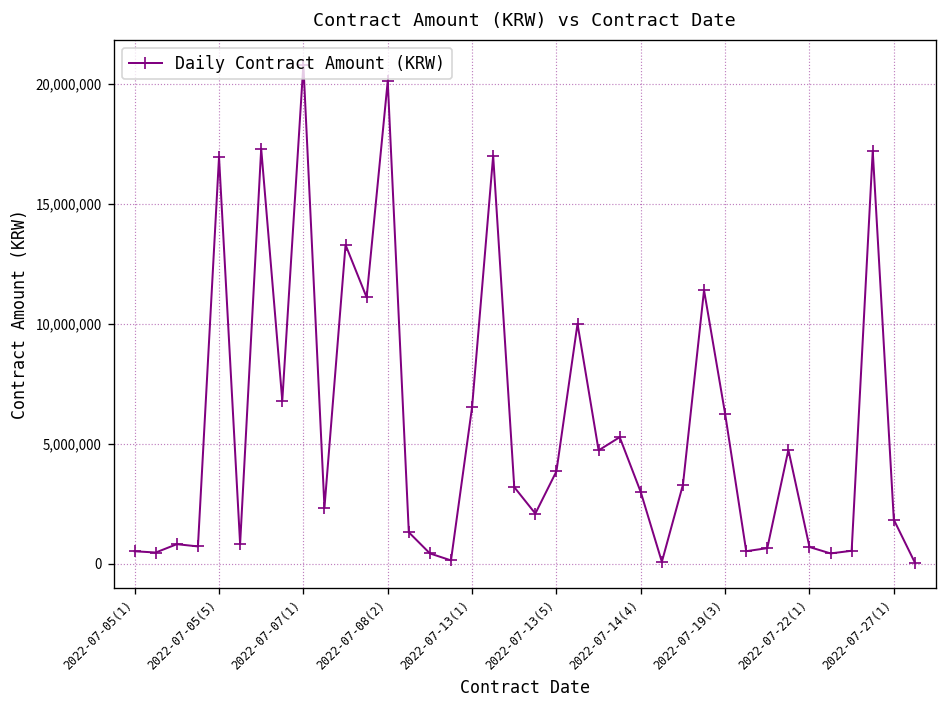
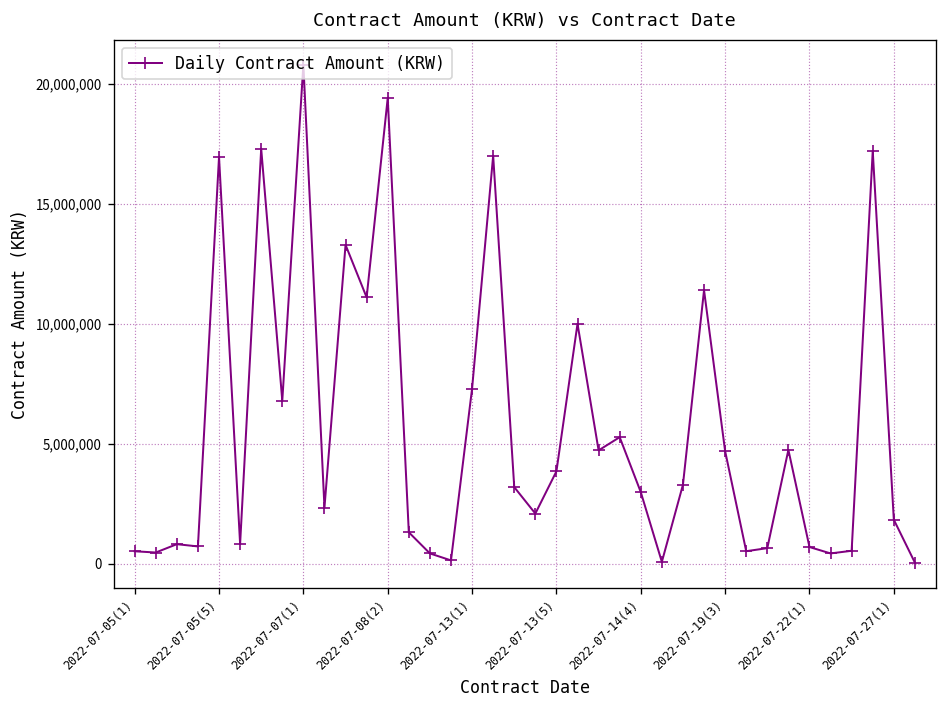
  {
    "2022-07-05(1)": "500,000",
    "2022-07-05(5)": "16,900,000",
-   "2022-07-08(2)": "20,100,000",
-   "2022-07-13(1)": "6,500,000",
+   "2022-07-08(2)": "19,400,000",
+   "2022-07-13(1)": "7,300,000",
    "2022-07-13(5)": "3,900,000",
    "2022-07-14(4)": "3,000,000",
-   "2022-07-19(3)": "6,300,000",
+   "2022-07-19(3)": "4,700,000",
    "2022-07-22(1)": "700,000",
    "2022-07-27(1)": "1,800,000"
  }
